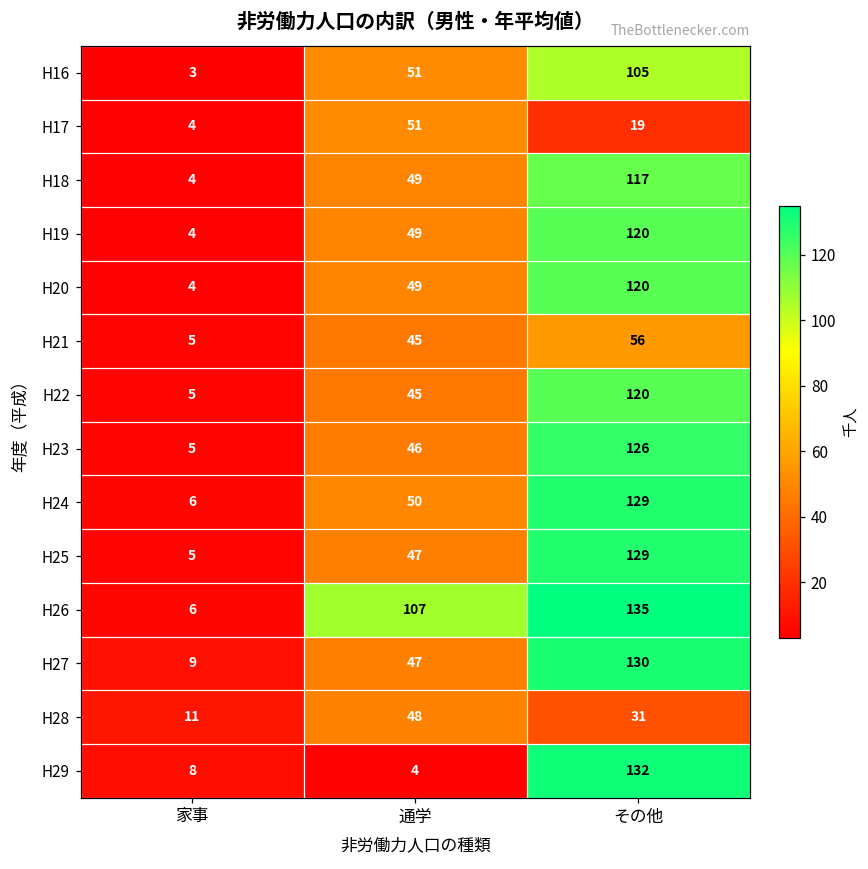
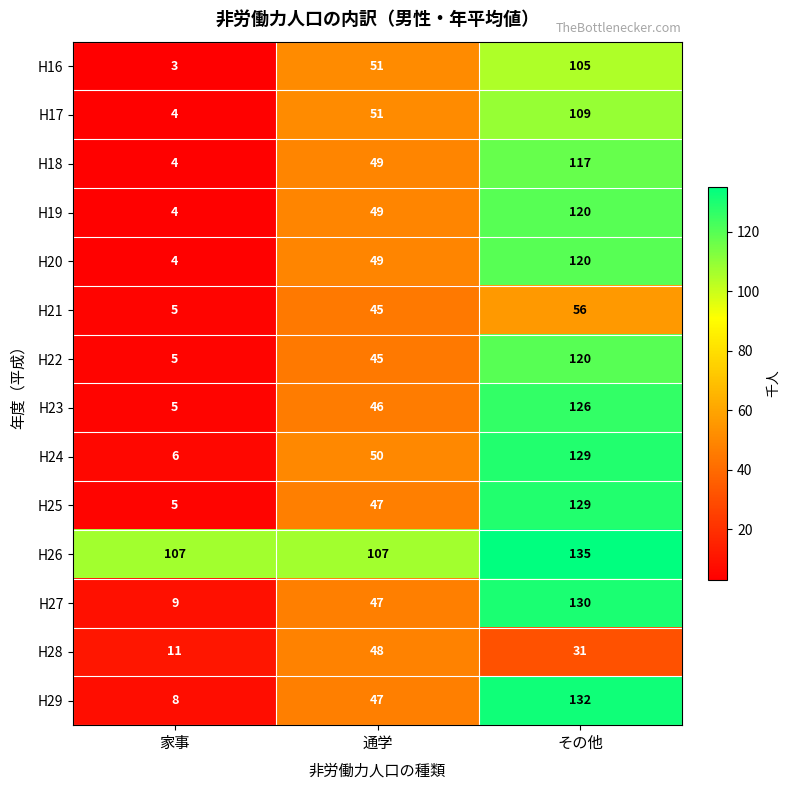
  {
    "H16": {
      "家事": 3,
      "通学": 51,
      "その他": 105
    },
    "H17": {
      "家事": 4,
      "通学": 51,
-     "その他": 19
+     "その他": 109
    },
    "H18": {
      "家事": 4,
      "通学": 49,
      "その他": 117
    },
    "H19": {
      "家事": 4,
      "通学": 49,
      "その他": 120
    },
    "H20": {
      "家事": 4,
      "通学": 49,
      "その他": 120
    },
    "H21": {
      "家事": 5,
      "通学": 45,
      "その他": 56
    },
    "H22": {
      "家事": 5,
      "通学": 45,
      "その他": 120
    },
    "H23": {
      "家事": 5,
      "通学": 46,
      "その他": 126
    },
    "H24": {
      "家事": 6,
      "通学": 50,
      "その他": 129
    },
    "H25": {
      "家事": 5,
      "通学": 47,
      "その他": 129
    },
    "H26": {
-     "家事": 6,
+     "家事": 107,
      "通学": 107,
      "その他": 135
    },
    "H27": {
      "家事": 9,
      "通学": 47,
      "その他": 130
    },
    "H28": {
      "家事": 11,
      "通学": 48,
      "その他": 31
    },
    "H29": {
      "家事": 8,
-     "通学": 4,
+     "通学": 47,
      "その他": 132
    }
  }
